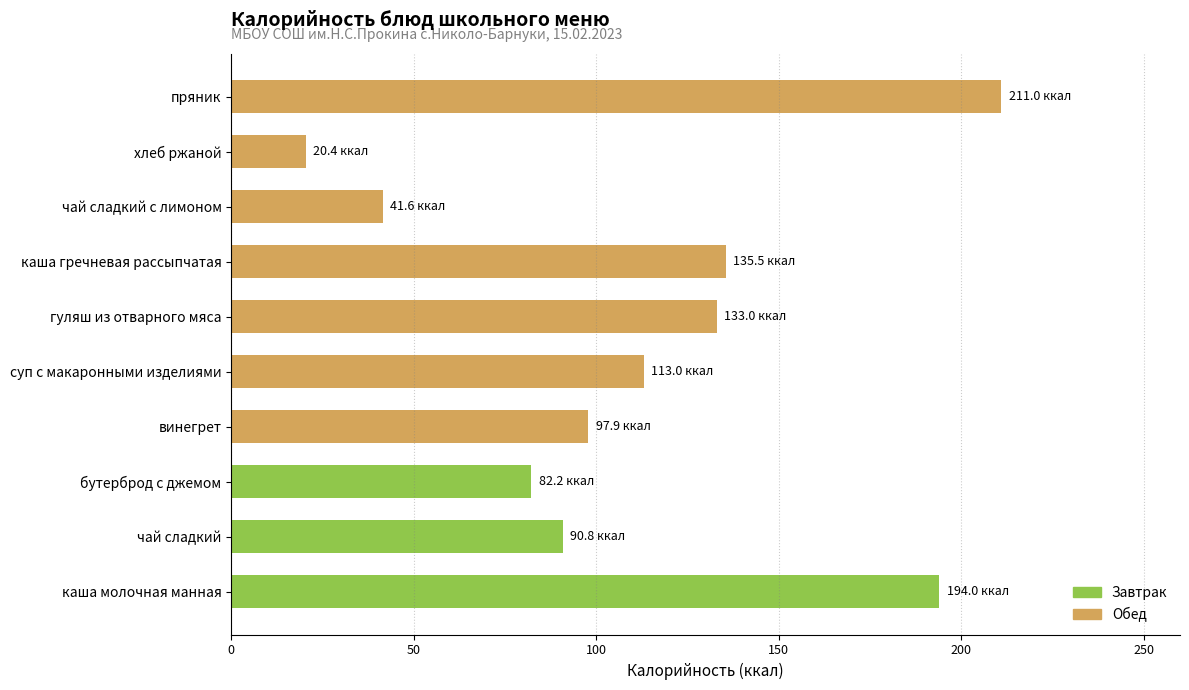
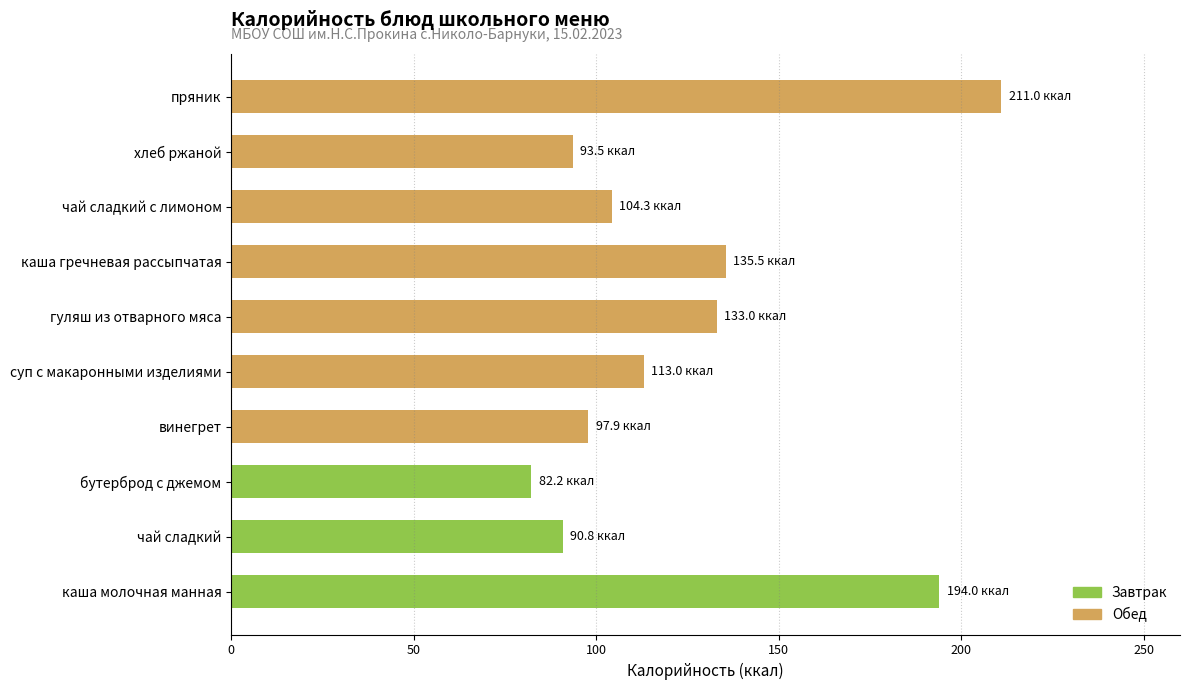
  {
    "пряник": 211.0,
-   "хлеб ржаной": 20.4,
-   "чай сладкий с лимоном": 41.6,
+   "хлеб ржаной": 93.5,
+   "чай сладкий с лимоном": 104.3,
    "каша гречневая рассыпчатая": 135.5,
    "гуляш из отварного мяса": 133.0,
    "суп с макаронными изделиями": 113.0,
    "винегрет": 97.9,
    "бутерброд с джемом": 82.2,
    "чай сладкий": 90.8,
    "каша молочная манная": 194.0
  }
